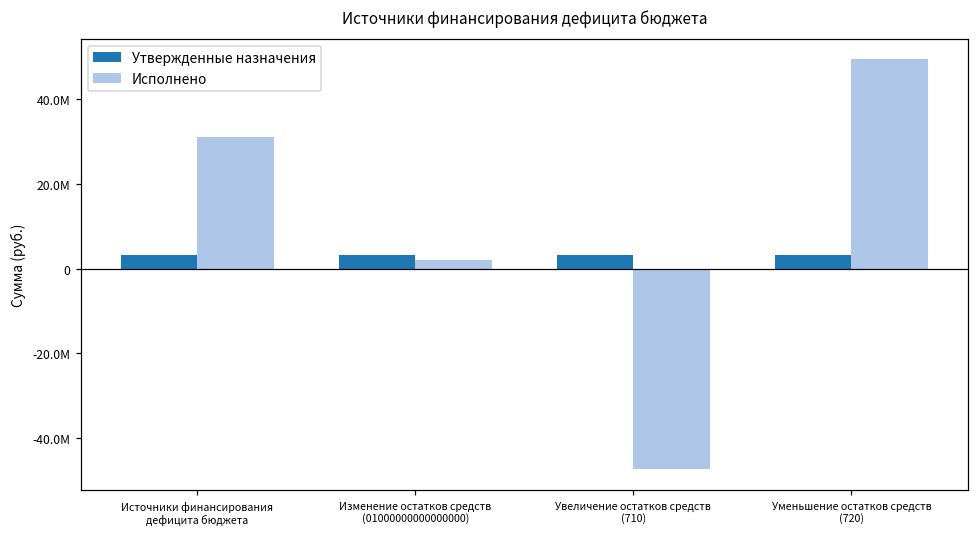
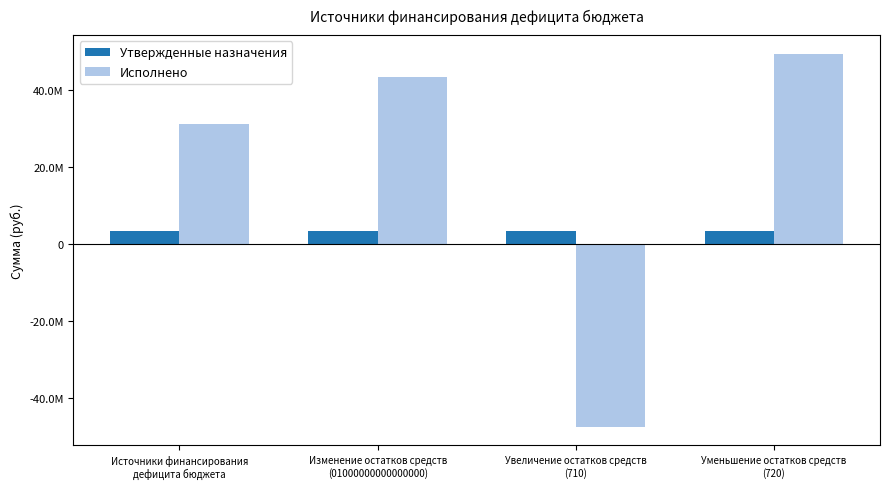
  {
    "Утвержденные назначения": {
      "Источники финансирования дефицита бюджета": 3000000,
      "Изменение остатков средств (01000000000000000)": 3000000,
      "Увеличение остатков средств (710)": 3000000,
      "Уменьшение остатков средств (720)": 3000000
    },
    "Исполнено": {
      "Источники финансирования дефицита бюджета": 31000000,
-     "Изменение остатков средств (01000000000000000)": 2000000,
+     "Изменение остатков средств (01000000000000000)": 43000000,
      "Увеличение остатков средств (710)": -47000000,
      "Уменьшение остатков средств (720)": 49000000
    }
  }
